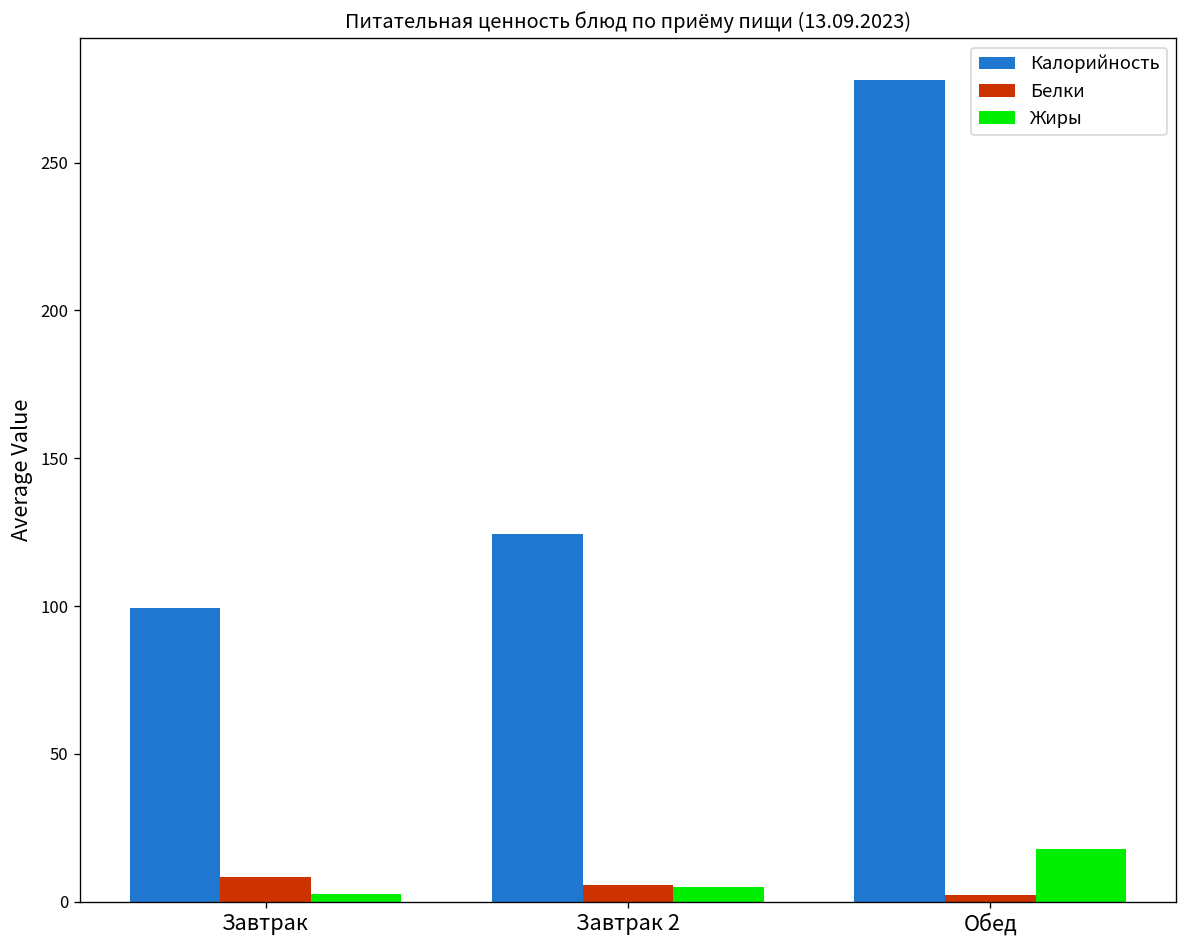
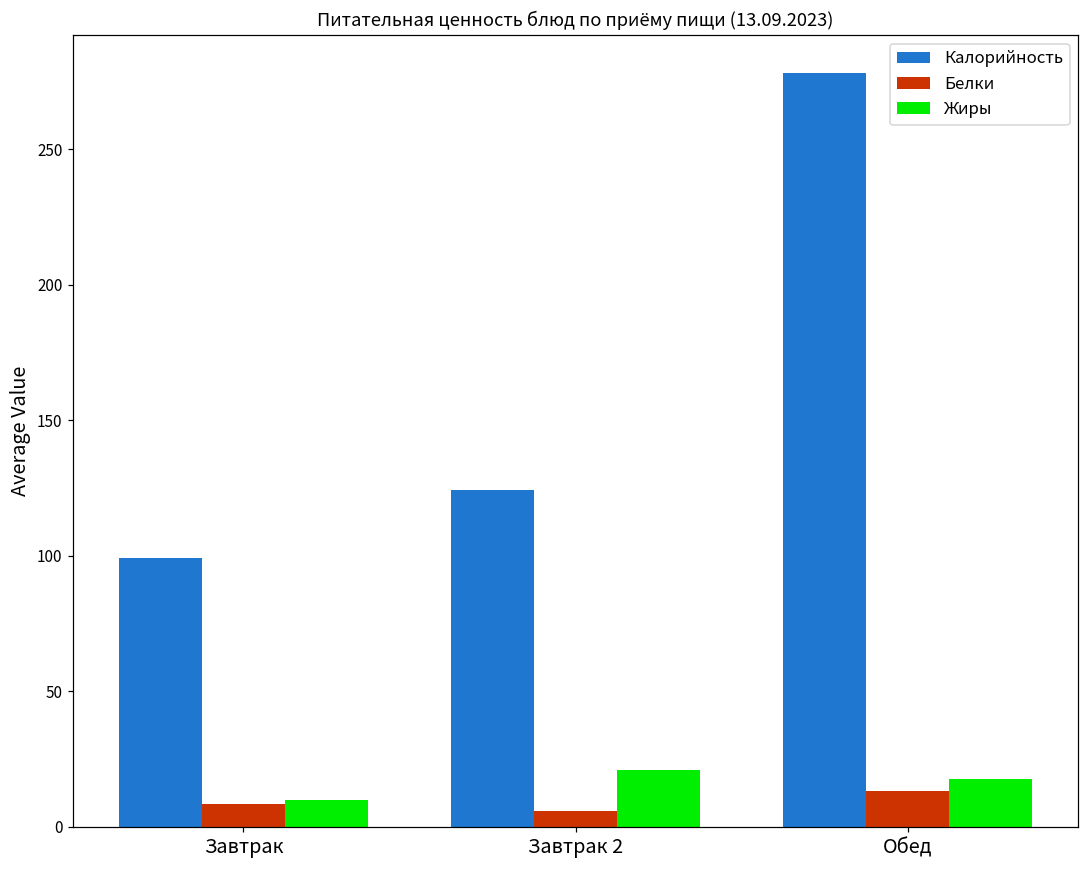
  {
    "Калорийность": {
      "Завтрак": 99,
      "Завтрак 2": 124,
      "Обед": 278
    },
    "Белки": {
      "Завтрак": 8,
      "Завтрак 2": 6,
-     "Обед": 2
+     "Обед": 13
    },
    "Жиры": {
-     "Завтрак": 3,
-     "Завтрак 2": 5,
+     "Завтрак": 10,
+     "Завтрак 2": 21,
      "Обед": 18
    }
  }
